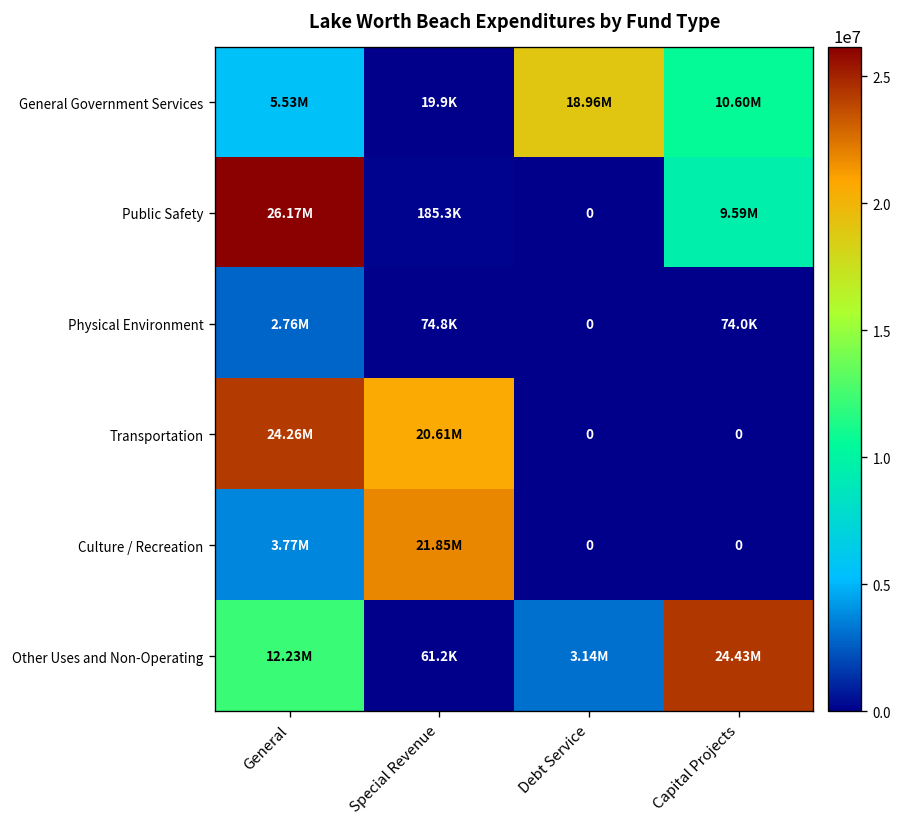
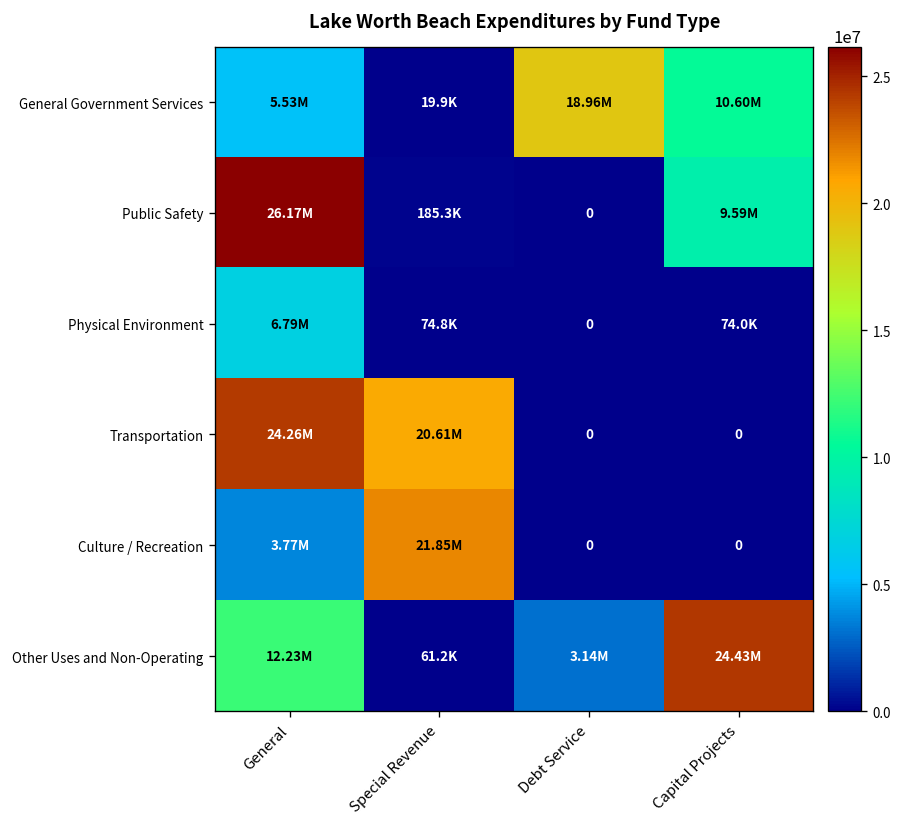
  {
    "General Government Services": {
      "General": "5.53M",
      "Special Revenue": "19.9K",
      "Debt Service": "18.96M",
      "Capital Projects": "10.60M"
    },
    "Public Safety": {
      "General": "26.17M",
      "Special Revenue": "185.3K",
      "Debt Service": "0",
      "Capital Projects": "9.59M"
    },
    "Physical Environment": {
-     "General": "2.76M",
+     "General": "6.79M",
      "Special Revenue": "74.8K",
      "Debt Service": "0",
      "Capital Projects": "74.0K"
    },
    "Transportation": {
      "General": "24.26M",
      "Special Revenue": "20.61M",
      "Debt Service": "0",
      "Capital Projects": "0"
    },
    "Culture / Recreation": {
      "General": "3.77M",
      "Special Revenue": "21.85M",
      "Debt Service": "0",
      "Capital Projects": "0"
    },
    "Other Uses and Non-Operating": {
      "General": "12.23M",
      "Special Revenue": "61.2K",
      "Debt Service": "3.14M",
      "Capital Projects": "24.43M"
    }
  }
